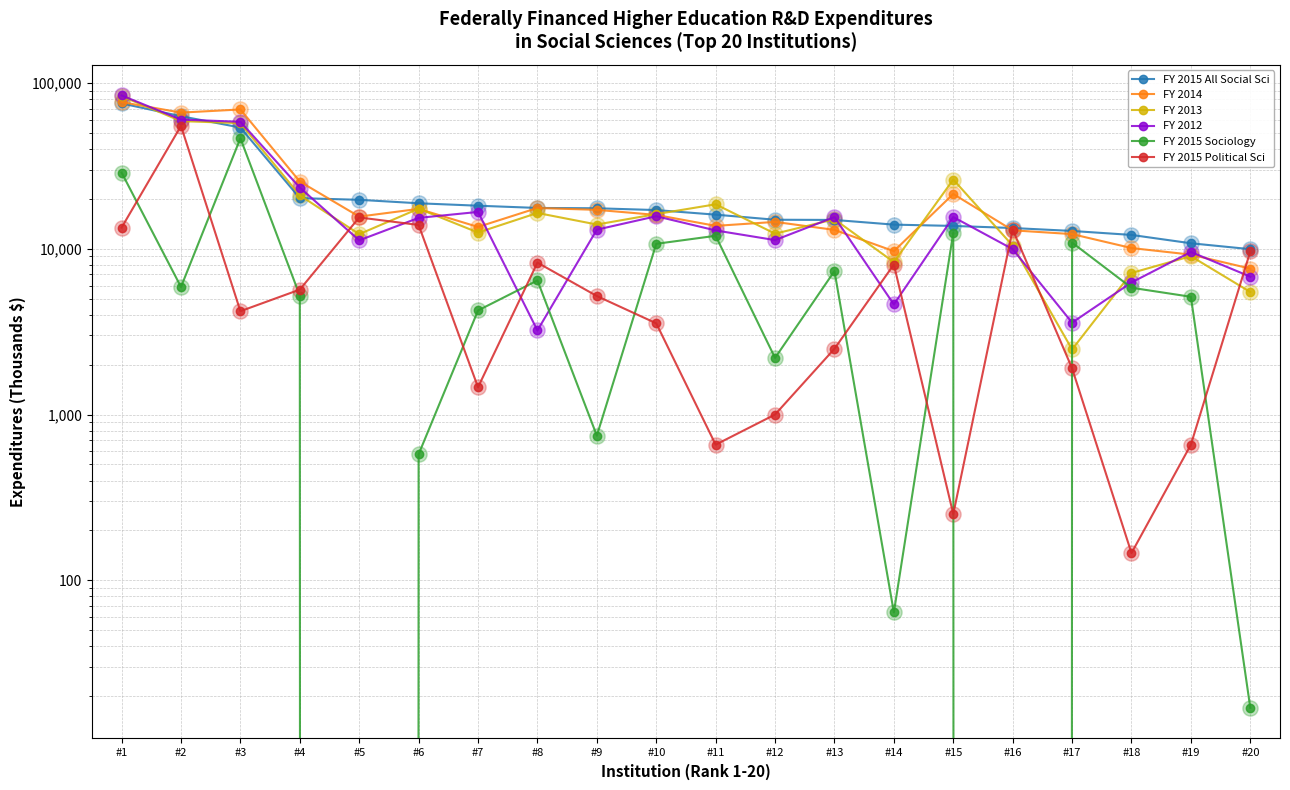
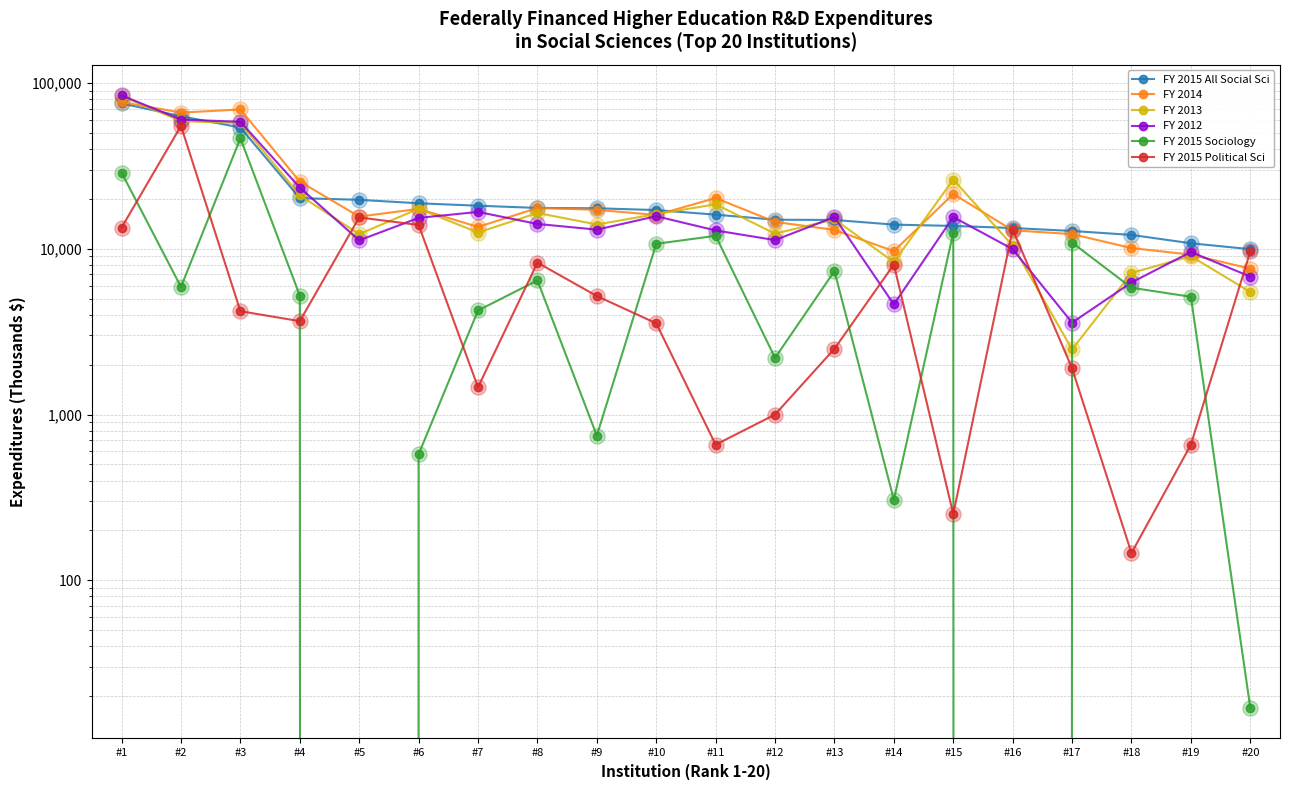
  {
    "FY 2015 All Social Sci": {
      "#2": "63,000",
      "#3": "54,000",
      "#4": "20,000",
      "#5": "20,000",
      "#6": "19,000",
      "#7": "18,000",
      "#10": "17,000",
      "#11": "16,000",
      "#14": "14,000",
      "#15": "14,000",
      "#17": "13,000",
      "#18": "12,000",
      "#19": "11,000"
    },
    "FY 2014": {
      "#2": "66,000",
      "#3": "69,000",
      "#4": "25,000",
      "#7": "14,000",
-     "#11": "14,000",
+     "#11": "20,000",
      "#13": "13,000",
      "#14": "10,000",
      "#15": "21,000",
      "#17": "12,000",
      "#18": "10,000",
      "#20": "8,000"
    },
    "FY 2013": {
      "#4": "21,000",
      "#5": "12,000",
      "#7": "13,000",
      "#8": "16,000",
      "#9": "14,000",
      "#11": "19,000",
      "#12": "12,000",
      "#15": "26,000",
      "#16": "10,000",
      "#17": "2,500",
      "#18": "7,100",
      "#20": "5,500"
    },
    "FY 2012": {
      "#4": "23,000",
      "#5": "11,000",
      "#6": "15,000",
      "#7": "17,000",
-     "#8": "3,200",
+     "#8": "14,000",
      "#9": "13,000",
      "#11": "13,000",
      "#12": "11,000",
      "#14": "4,600",
      "#15": "16,000",
      "#16": "10,000",
      "#17": "3,600",
      "#18": "6,300",
      "#19": "10,000",
      "#20": "6,800"
    },
    "FY 2015 Sociology": {
      "#1": "29,000",
      "#2": "5,900",
      "#3": "46,000",
      "#4": "5,200",
      "#6": "580",
      "#7": "4,200",
      "#8": "6,400",
      "#9": "700",
      "#10": "11,000",
      "#11": "12,000",
      "#12": "2,200",
      "#13": "7,000",
-     "#14": "64",
+     "#14": "310",
      "#15": "13,000",
      "#17": "11,000",
      "#18": "5,800",
      "#19": "5,100",
      "#20": "17"
    },
    "FY 2015 Political Sci": {
      "#1": "13,000",
      "#2": "55,000",
      "#3": "4,200",
-     "#4": "5,700",
+     "#4": "3,700",
      "#6": "14,000",
      "#7": "1,500",
      "#8": "8,000",
      "#9": "5,200",
      "#10": "3,600",
      "#11": "660",
      "#12": "1,000",
      "#13": "2,500",
      "#15": "250",
      "#17": "1,900",
      "#18": "150",
      "#19": "660"
    }
  }
